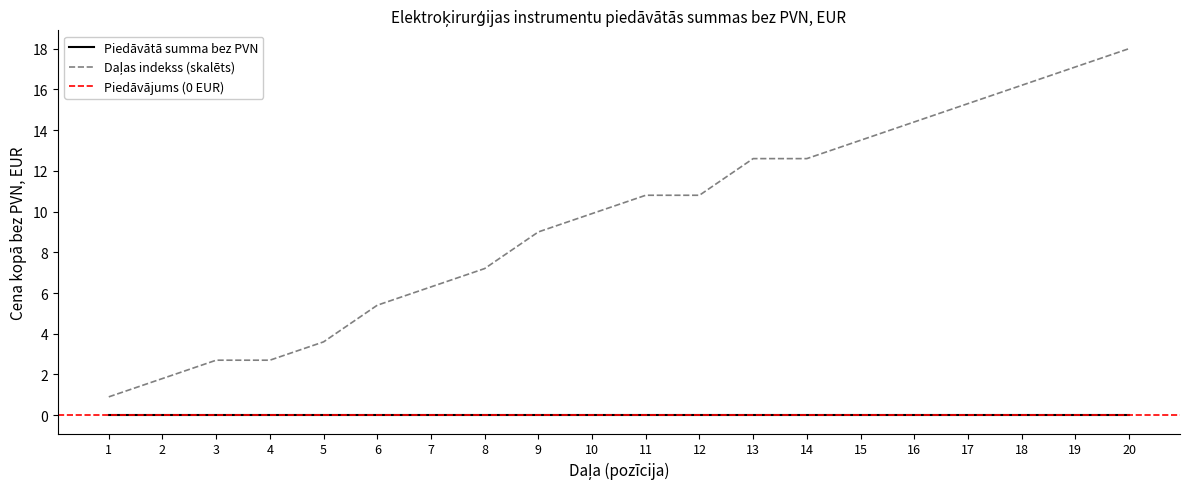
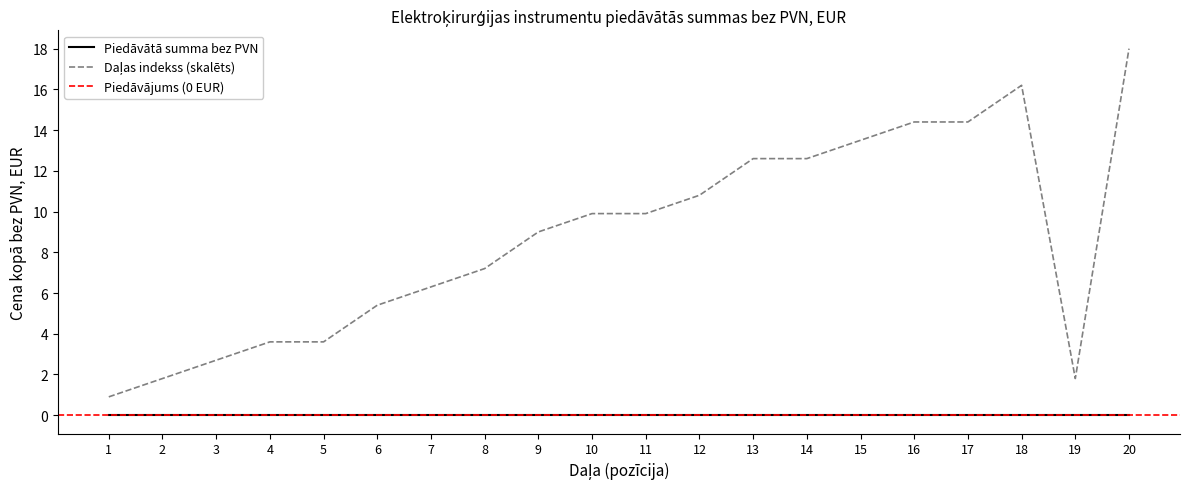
  {
    "Piedāvātā summa bez PVN": {
      "1": 0.0,
      "2": 0.0,
      "3": 0.0,
      "4": 0.0,
      "5": 0.0,
      "6": 0.0,
      "7": 0.0,
      "8": 0.0,
      "9": 0.0,
      "10": 0.0,
      "11": 0.0,
      "12": 0.0,
      "13": 0.0,
      "14": 0.0,
      "15": 0.0,
      "16": 0.0,
      "17": 0.0,
      "18": 0.0,
      "19": 0.0,
      "20": 0.0
    },
    "Daļas indekss (skalēts)": {
      "1": 0.9,
      "2": 1.8,
      "3": 2.7,
-     "4": 2.7,
+     "4": 3.6,
      "5": 3.6,
      "6": 5.4,
      "7": 6.3,
      "8": 7.2,
      "9": 9.0,
      "10": 9.9,
-     "11": 10.8,
+     "11": 9.9,
      "12": 10.8,
      "13": 12.6,
      "14": 12.6,
      "15": 13.5,
      "16": 14.4,
-     "17": 15.3,
+     "17": 14.4,
      "18": 16.2,
-     "19": 17.1,
+     "19": 1.8,
      "20": 18.0
    }
  }
